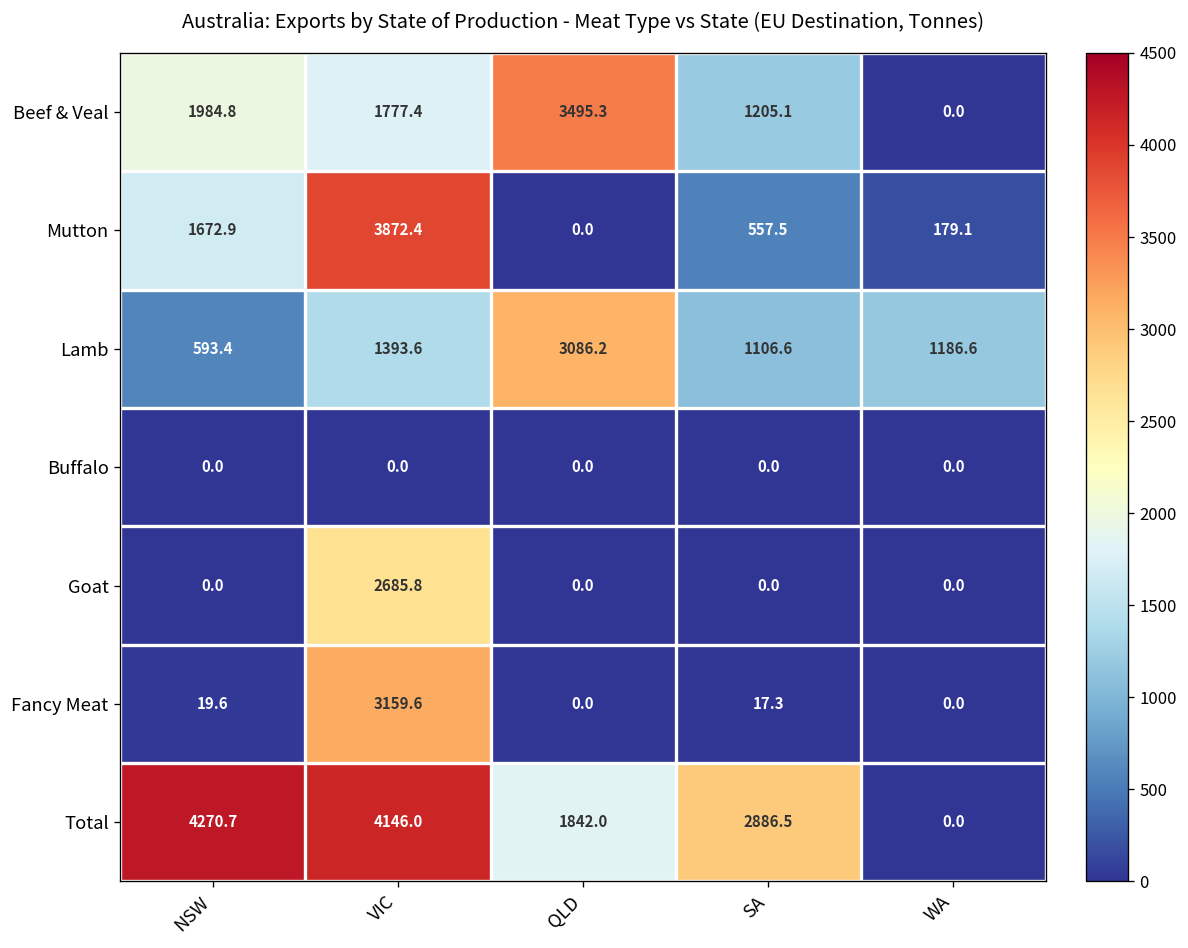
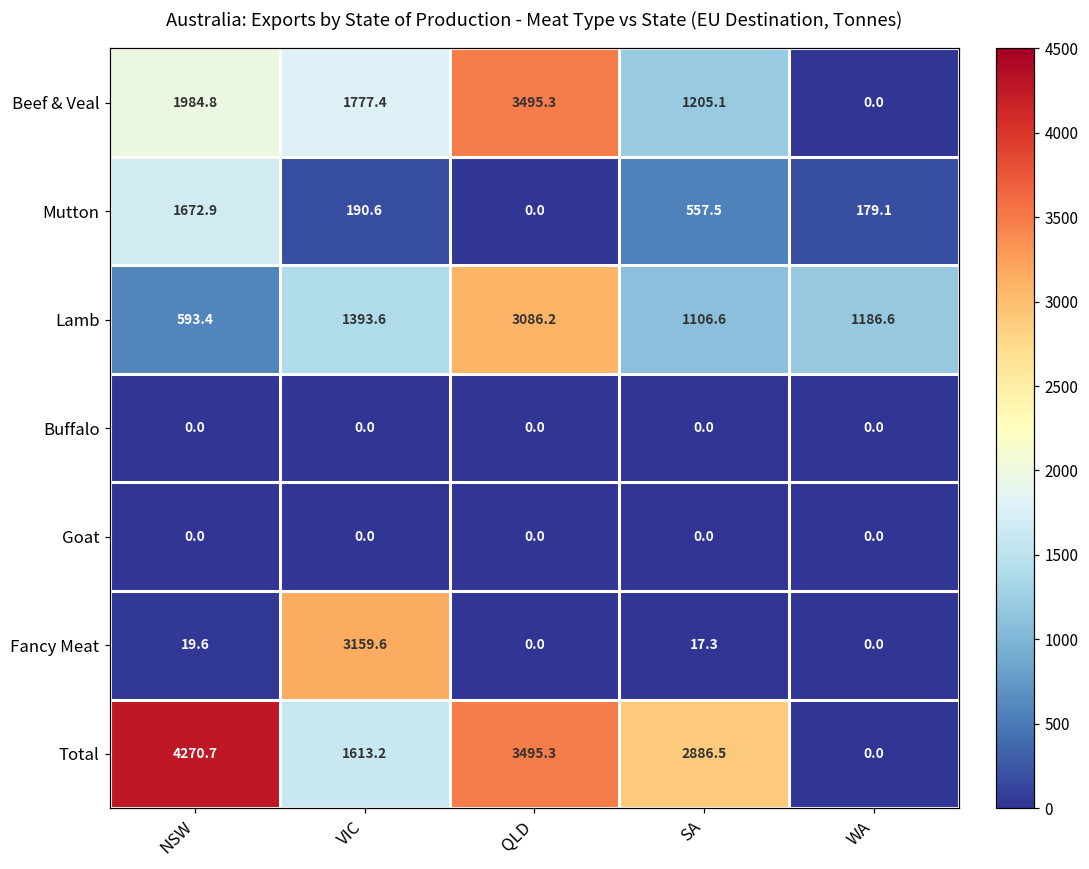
  {
    "Beef & Veal": {
      "NSW": 1984.8,
      "VIC": 1777.4,
      "QLD": 3495.3,
      "SA": 1205.1,
      "WA": 0.0
    },
    "Mutton": {
      "NSW": 1672.9,
-     "VIC": 3872.4,
+     "VIC": 190.6,
      "QLD": 0.0,
      "SA": 557.5,
      "WA": 179.1
    },
    "Lamb": {
      "NSW": 593.4,
      "VIC": 1393.6,
      "QLD": 3086.2,
      "SA": 1106.6,
      "WA": 1186.6
    },
    "Buffalo": {
      "NSW": 0.0,
      "VIC": 0.0,
      "QLD": 0.0,
      "SA": 0.0,
      "WA": 0.0
    },
    "Goat": {
      "NSW": 0.0,
-     "VIC": 2685.8,
+     "VIC": 0.0,
      "QLD": 0.0,
      "SA": 0.0,
      "WA": 0.0
    },
    "Fancy Meat": {
      "NSW": 19.6,
      "VIC": 3159.6,
      "QLD": 0.0,
      "SA": 17.3,
      "WA": 0.0
    },
    "Total": {
      "NSW": 4270.7,
-     "VIC": 4146.0,
-     "QLD": 1842.0,
+     "VIC": 1613.2,
+     "QLD": 3495.3,
      "SA": 2886.5,
      "WA": 0.0
    }
  }
